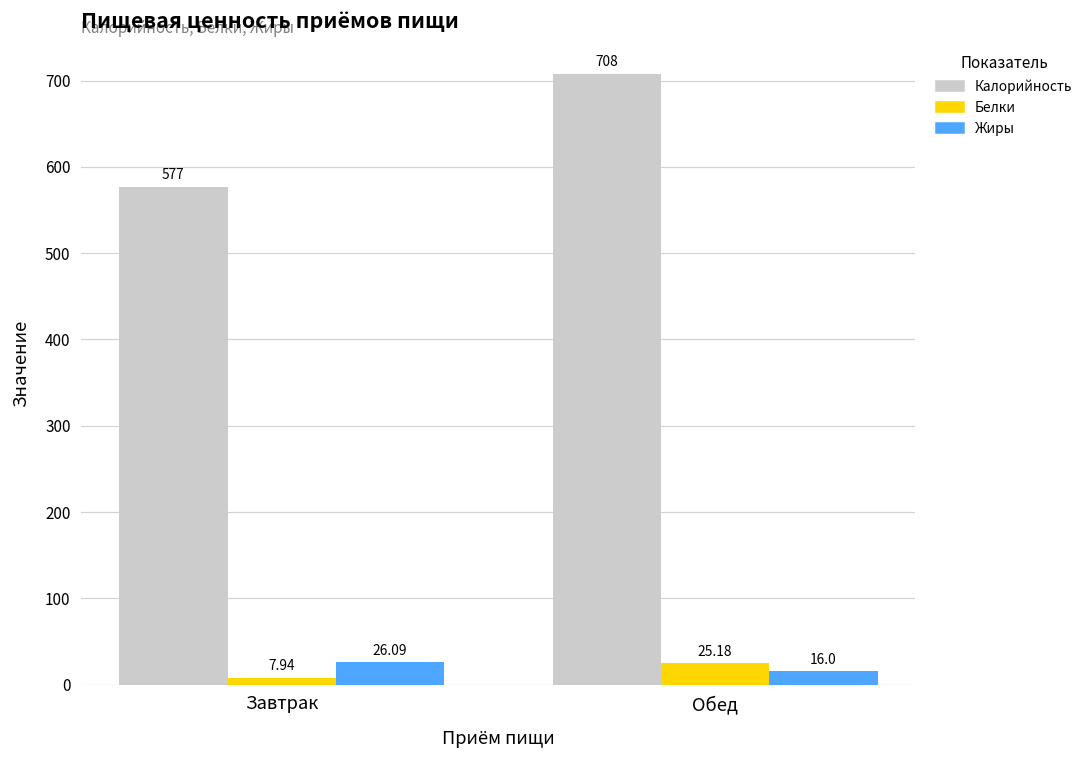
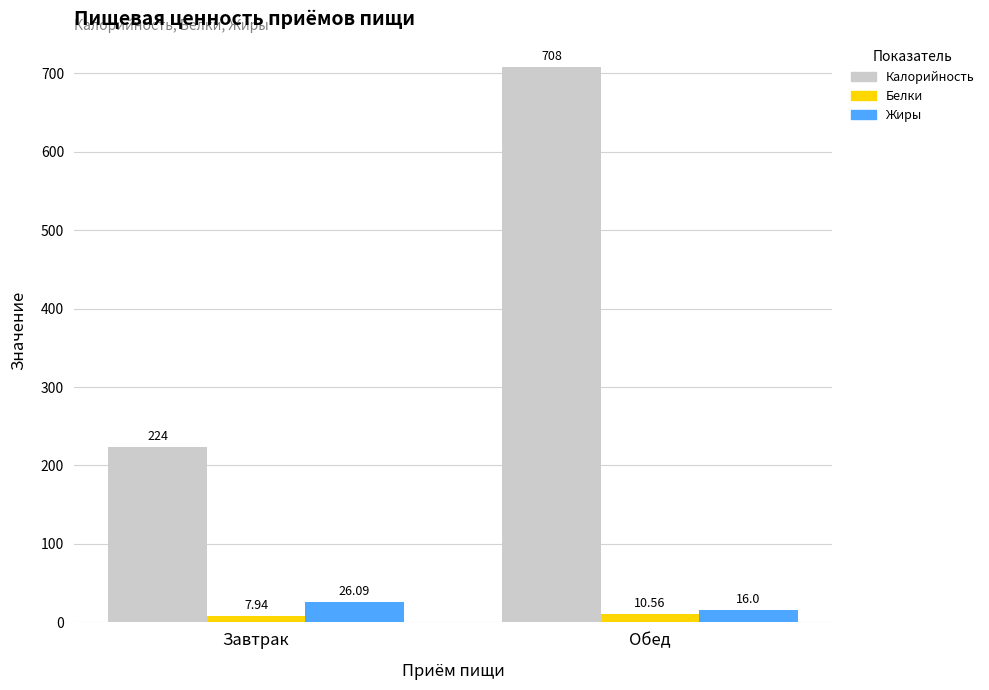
  {
    "Калорийность": {
-     "Завтрак": 577,
+     "Завтрак": 224,
      "Обед": 708
    },
    "Белки": {
      "Завтрак": 7.94,
-     "Обед": 25.18
+     "Обед": 10.56
    },
    "Жиры": {
      "Завтрак": 26.09,
      "Обед": 16.0
    }
  }
